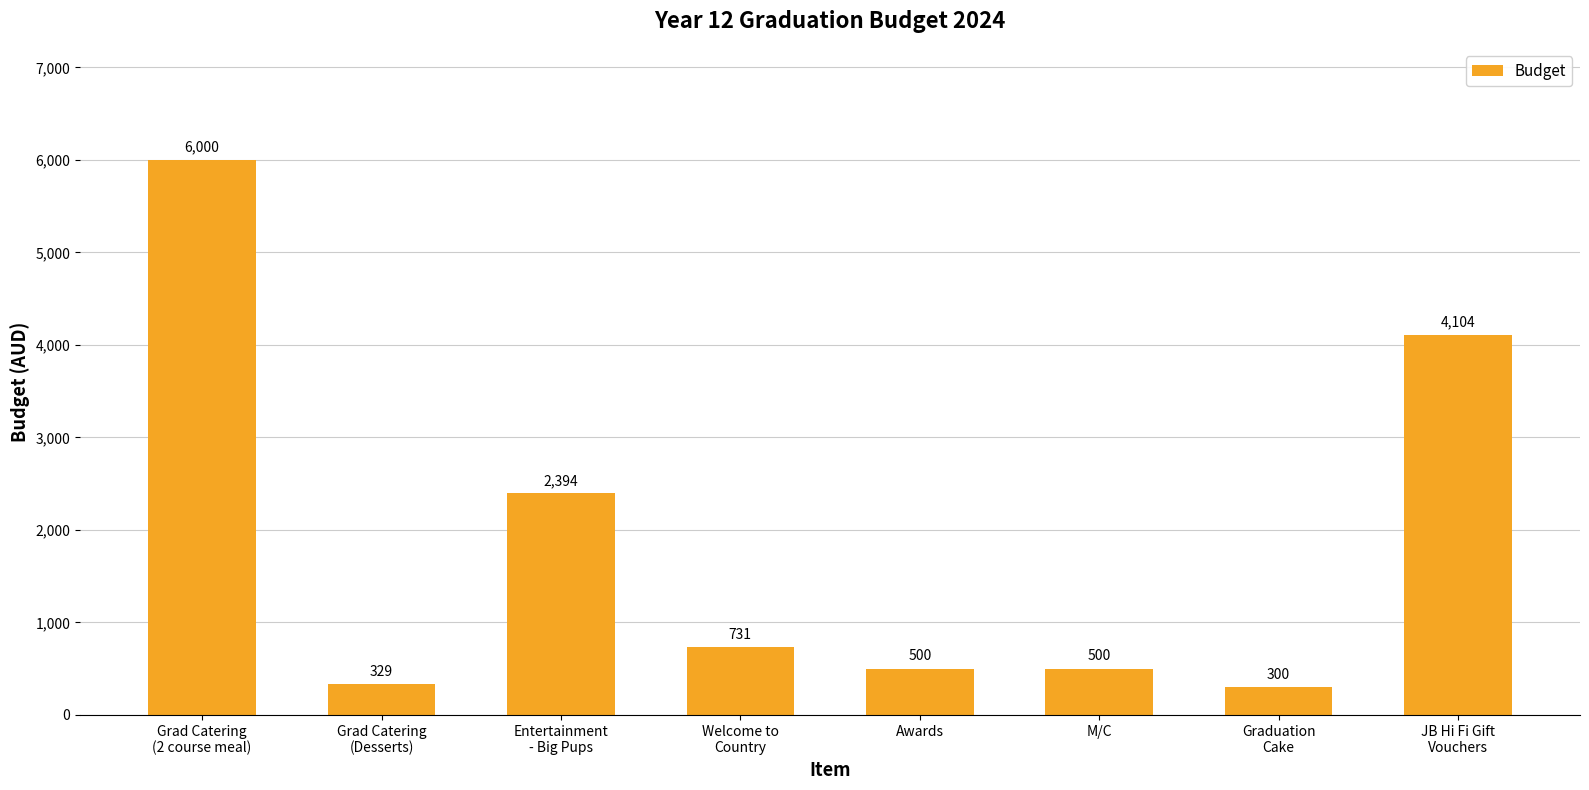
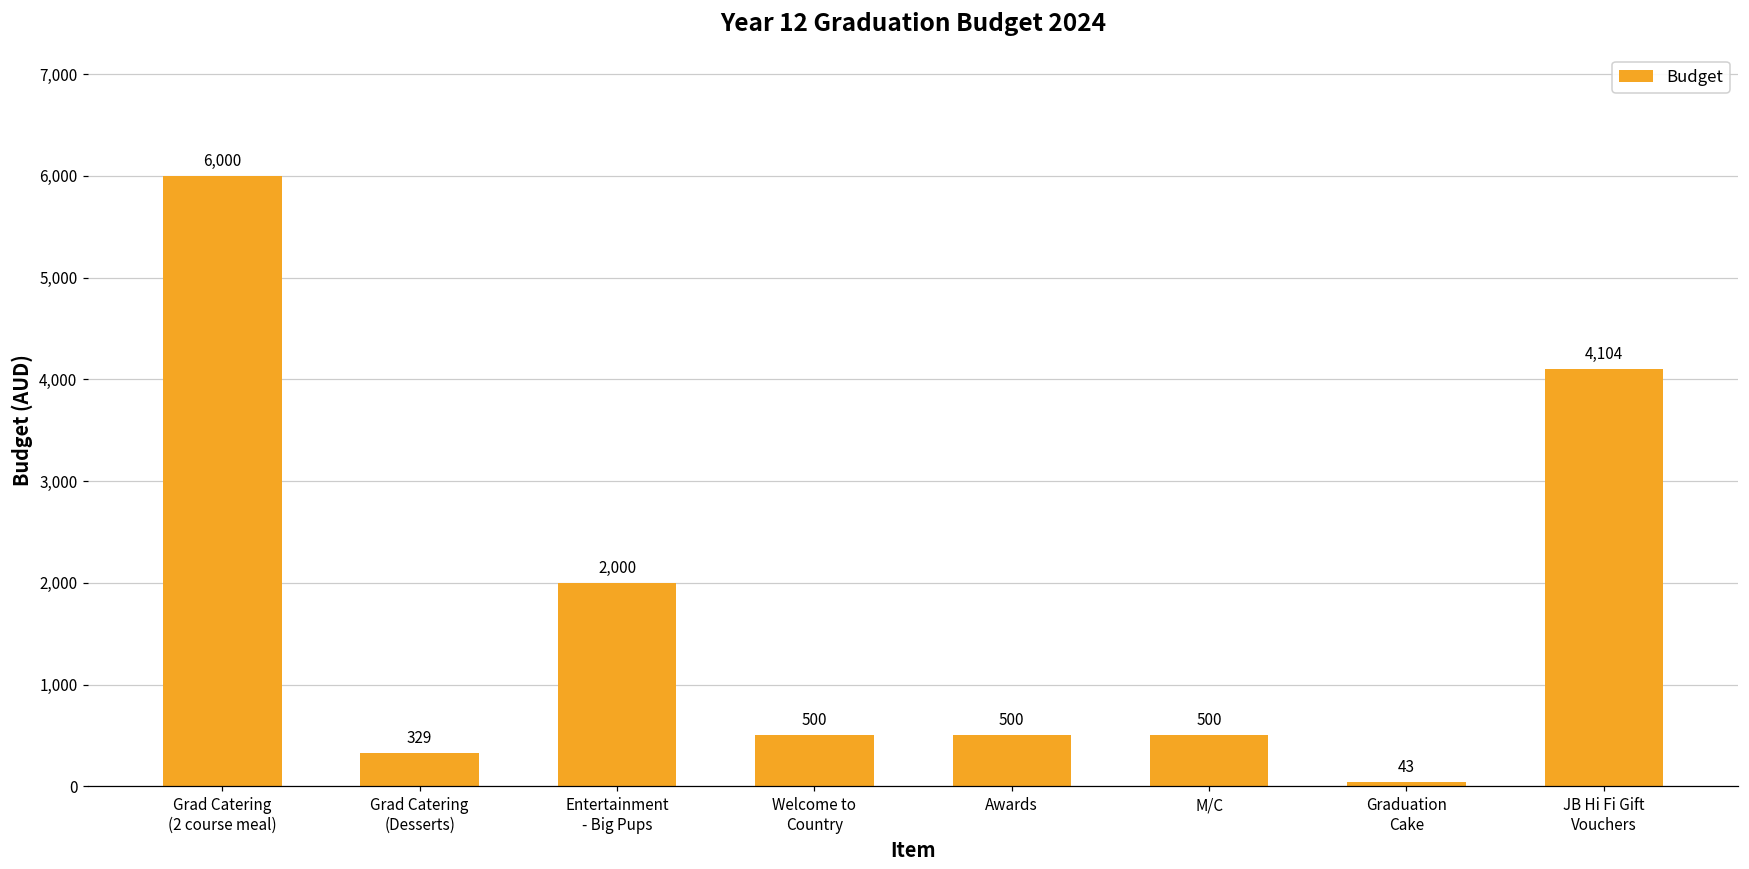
  {
    "Grad Catering (2 course meal)": "6,000",
    "Grad Catering (Desserts)": "329",
-   "Entertainment - Big Pups": "2,394",
-   "Welcome to Country": "731",
+   "Entertainment - Big Pups": "2,000",
+   "Welcome to Country": "500",
    "Awards": "500",
    "M/C": "500",
-   "Graduation Cake": "300",
+   "Graduation Cake": "43",
    "JB Hi Fi Gift Vouchers": "4,104"
  }
